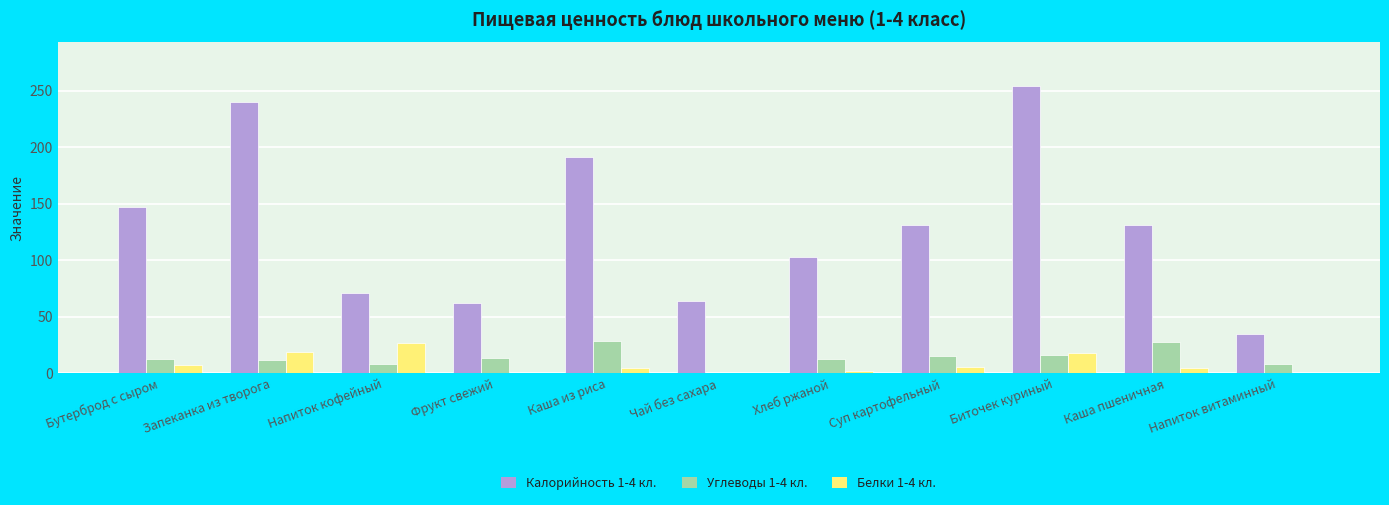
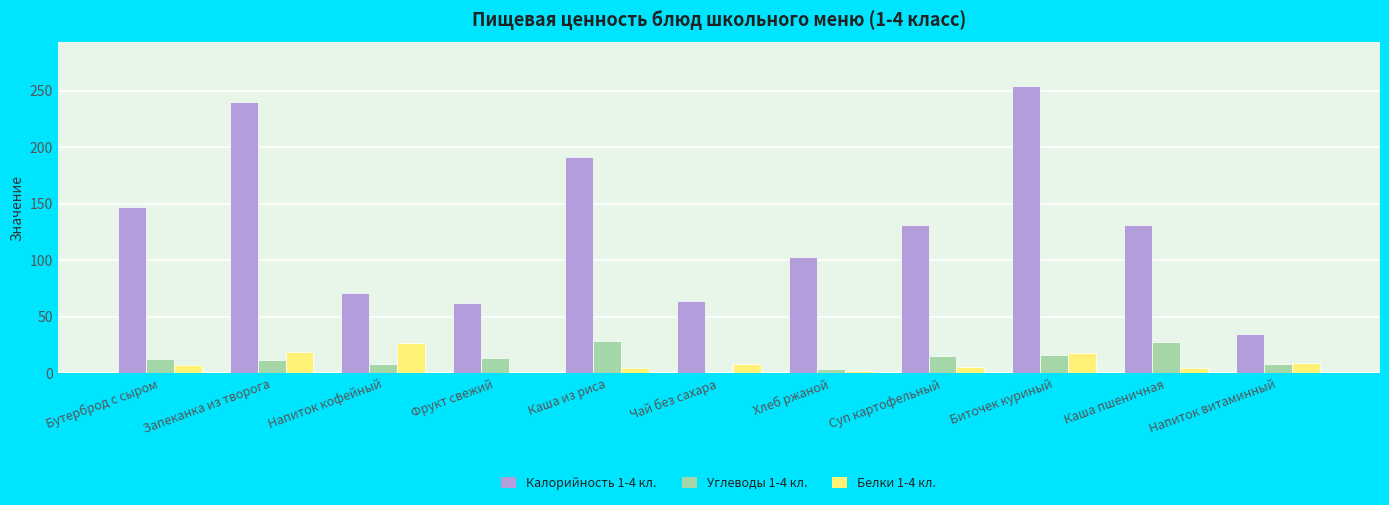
  {
    "Калорийность 1-4 кл.": {
      "Бутерброд с сыром": 147,
      "Запеканка из творога": 240,
      "Напиток кофейный": 71,
      "Фрукт свежий": 62,
      "Каша из риса": 192,
      "Чай без сахара": 64,
      "Хлеб ржаной": 103,
      "Суп картофельный": 131,
      "Биточек куриный": 255,
      "Каша пшеничная": 132,
      "Напиток витаминный": 35
    },
    "Углеводы 1-4 кл.": {
      "Бутерброд с сыром": 12,
      "Запеканка из творога": 11,
      "Напиток кофейный": 8,
      "Фрукт свежий": 14,
      "Каша из риса": 29,
-     "Хлеб ржаной": 12,
+     "Хлеб ржаной": 4,
      "Суп картофельный": 15,
      "Биточек куриный": 16,
      "Каша пшеничная": 27,
      "Напиток витаминный": 8
    },
    "Белки 1-4 кл.": {
      "Бутерброд с сыром": 7,
      "Запеканка из творога": 19,
      "Напиток кофейный": 27,
      "Каша из риса": 5,
-     "Чай без сахара": 0,
+     "Чай без сахара": 8,
      "Суп картофельный": 6,
      "Биточек куриный": 18,
      "Каша пшеничная": 4,
-     "Напиток витаминный": 0
+     "Напиток витаминный": 9
    }
  }
